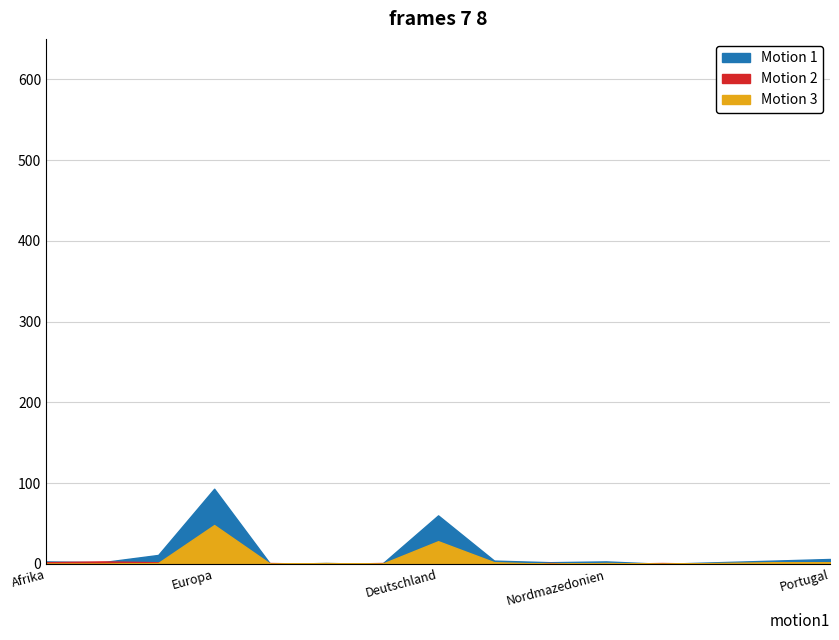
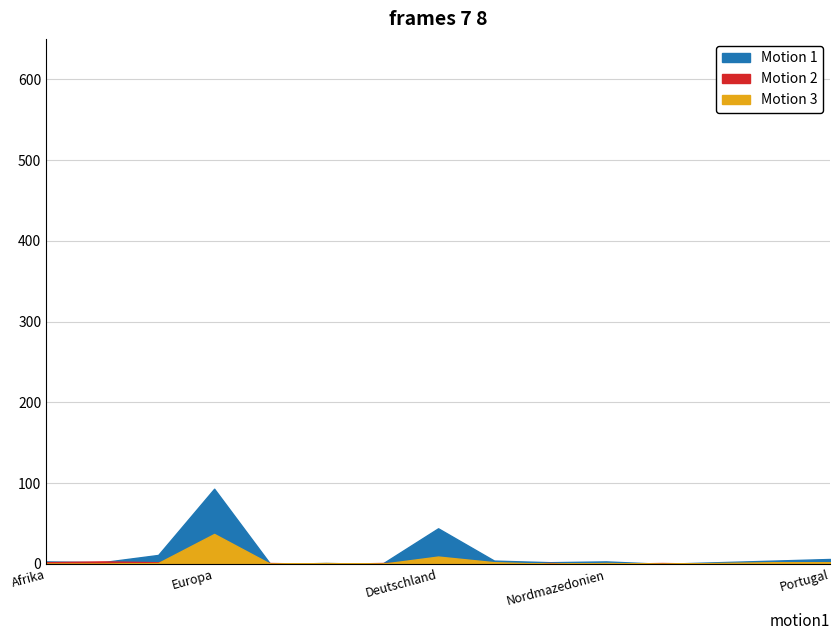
  {
    "Motion 1": {
      "Europa": 90,
-     "Deutschland": 60,
+     "Deutschland": 40,
      "Portugal": 10
    },
    "Motion 3": {
-     "Europa": 50,
-     "Deutschland": 30
+     "Europa": 40,
+     "Deutschland": 10
    }
  }
